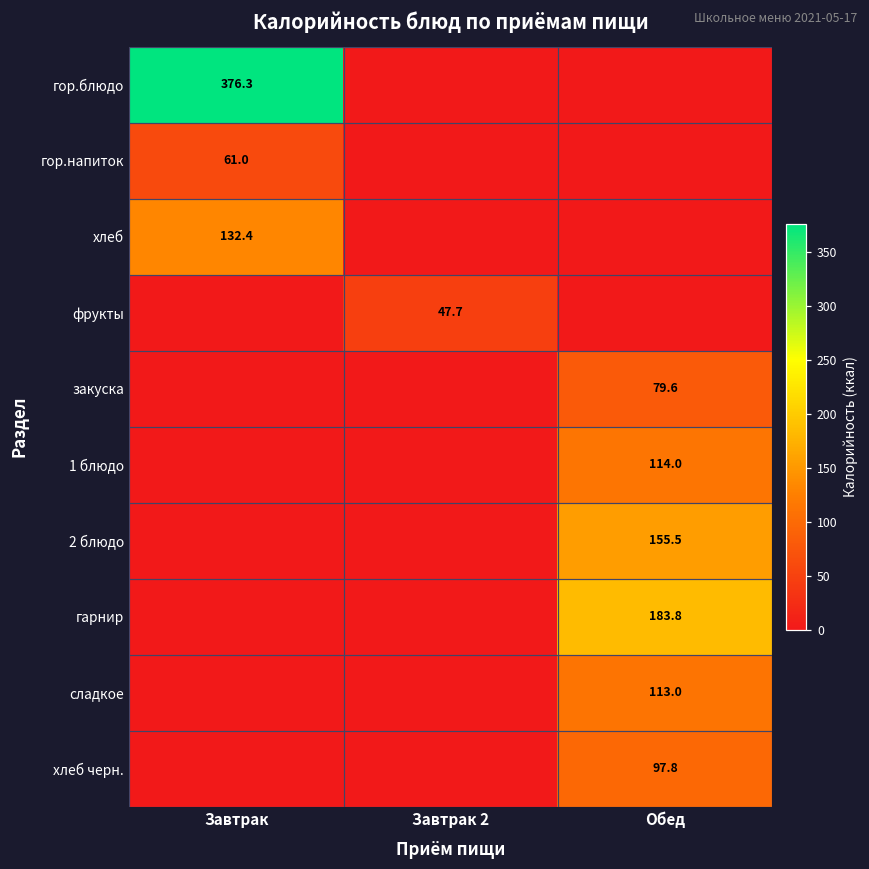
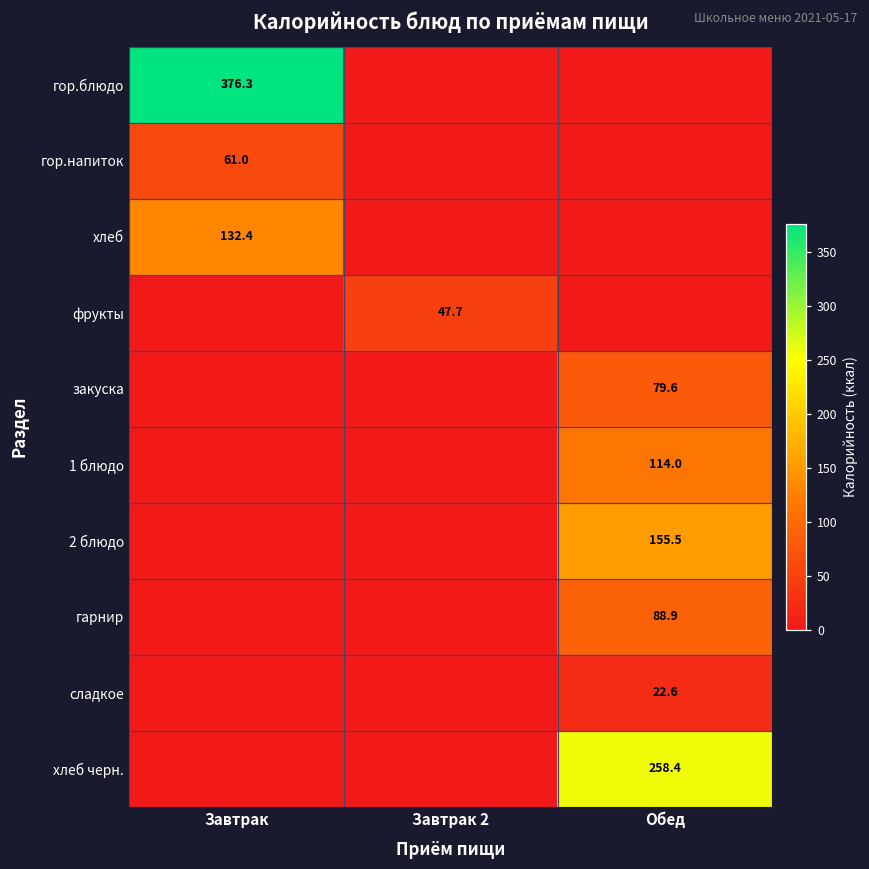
  {
    "гор.блюдо": {
      "Завтрак": 376.3
    },
    "гор.напиток": {
      "Завтрак": 61.0
    },
    "хлеб": {
      "Завтрак": 132.4
    },
    "фрукты": {
      "Завтрак 2": 47.7
    },
    "закуска": {
      "Обед": 79.6
    },
    "1 блюдо": {
      "Обед": 114.0
    },
    "2 блюдо": {
      "Обед": 155.5
    },
    "гарнир": {
-     "Обед": 183.8
+     "Обед": 88.9
    },
    "сладкое": {
-     "Обед": 113.0
+     "Обед": 22.6
    },
    "хлеб черн.": {
-     "Обед": 97.8
+     "Обед": 258.4
    }
  }
